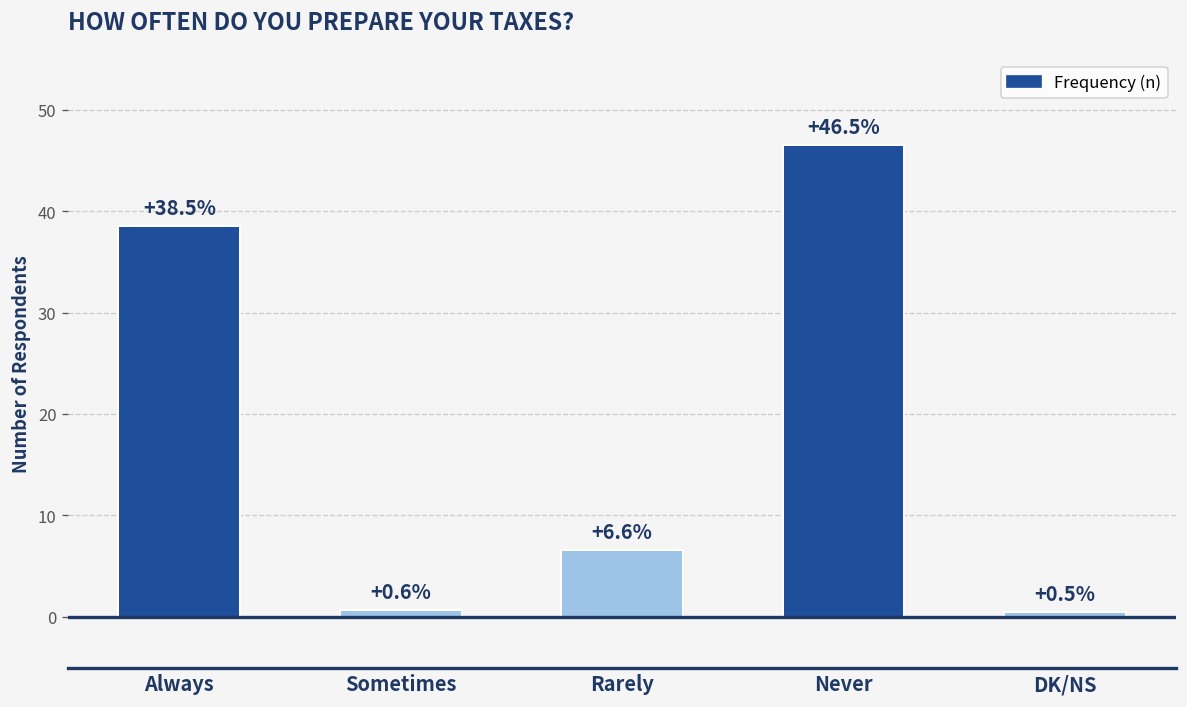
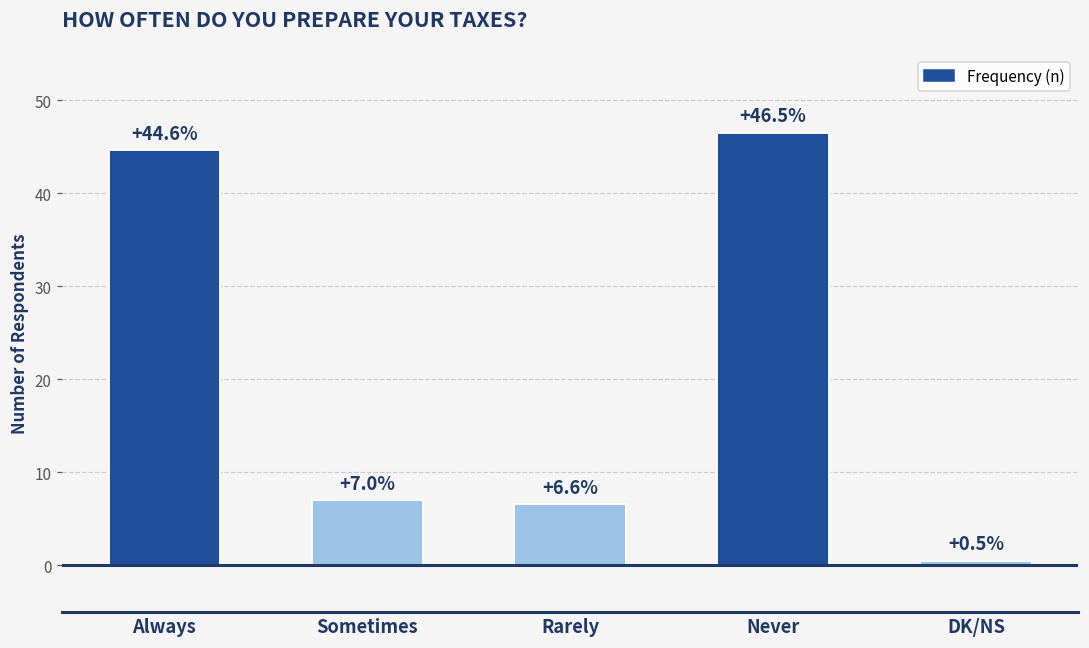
  {
-   "Always": "+38.5%",
-   "Sometimes": "+0.6%",
+   "Always": "+44.6%",
+   "Sometimes": "+7.0%",
    "Rarely": "+6.6%",
    "Never": "+46.5%",
    "DK/NS": "+0.5%"
  }
